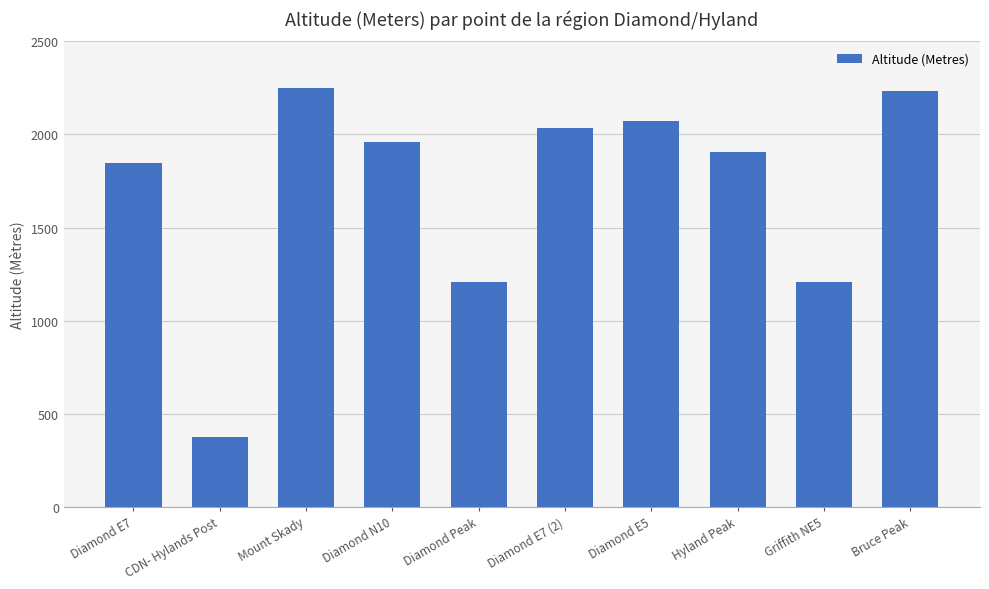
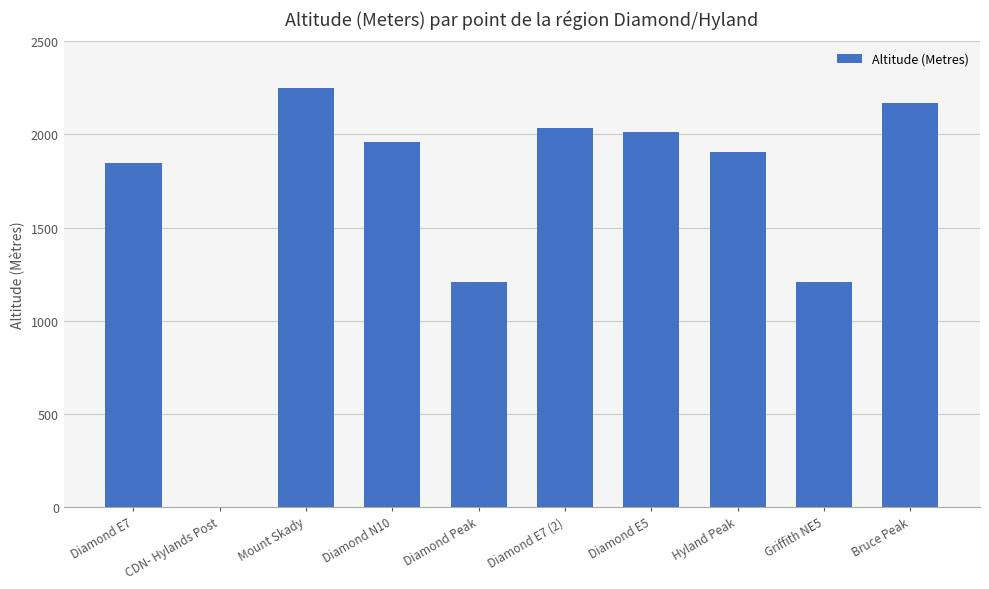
  {
    "Diamond E7": 1850,
-   "CDN- Hylands Post": 380,
+   "CDN- Hylands Post": 0,
    "Mount Skady": 2250,
    "Diamond N10": 1960,
    "Diamond Peak": 1210,
    "Diamond E7 (2)": 2040,
-   "Diamond E5": 2070,
+   "Diamond E5": 2010,
    "Hyland Peak": 1910,
    "Griffith NE5": 1210,
-   "Bruce Peak": 2230
+   "Bruce Peak": 2170
  }
